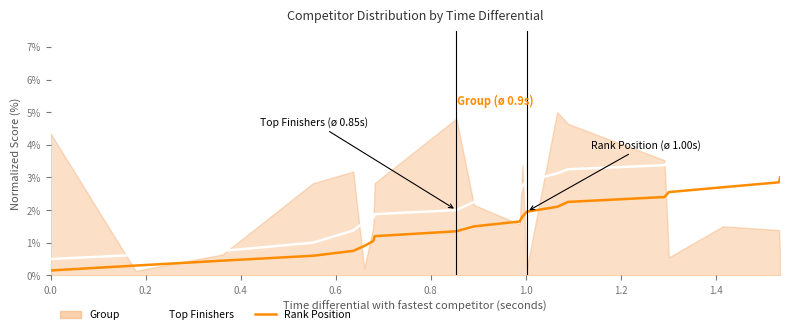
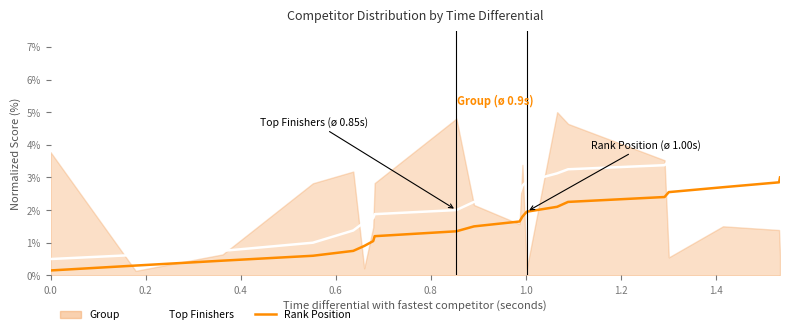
  {
    "Group": {
-     "0.0": "4.3%"
+     "0.0": "3.8%"
    },
    "Top Finishers": {
      "0.0": "0.5%"
    },
    "Rank Position": {
      "0.0": "0.2%"
    }
  }
